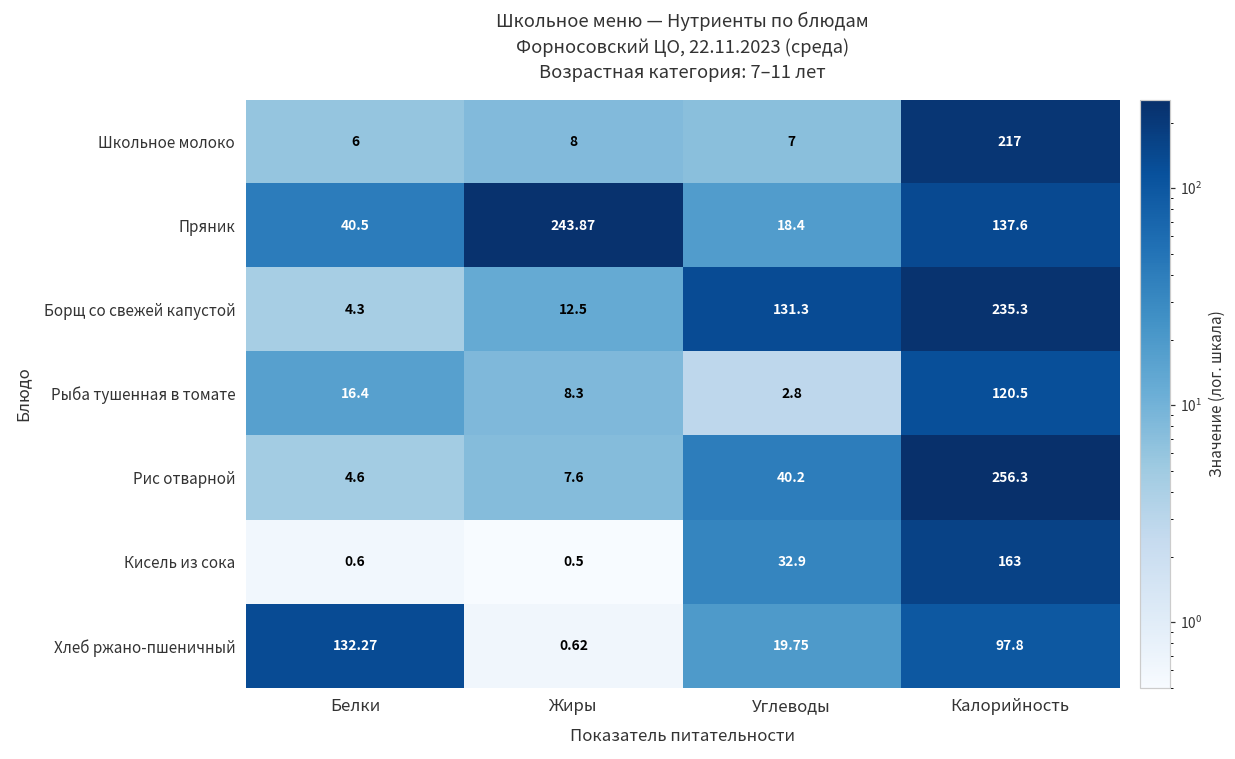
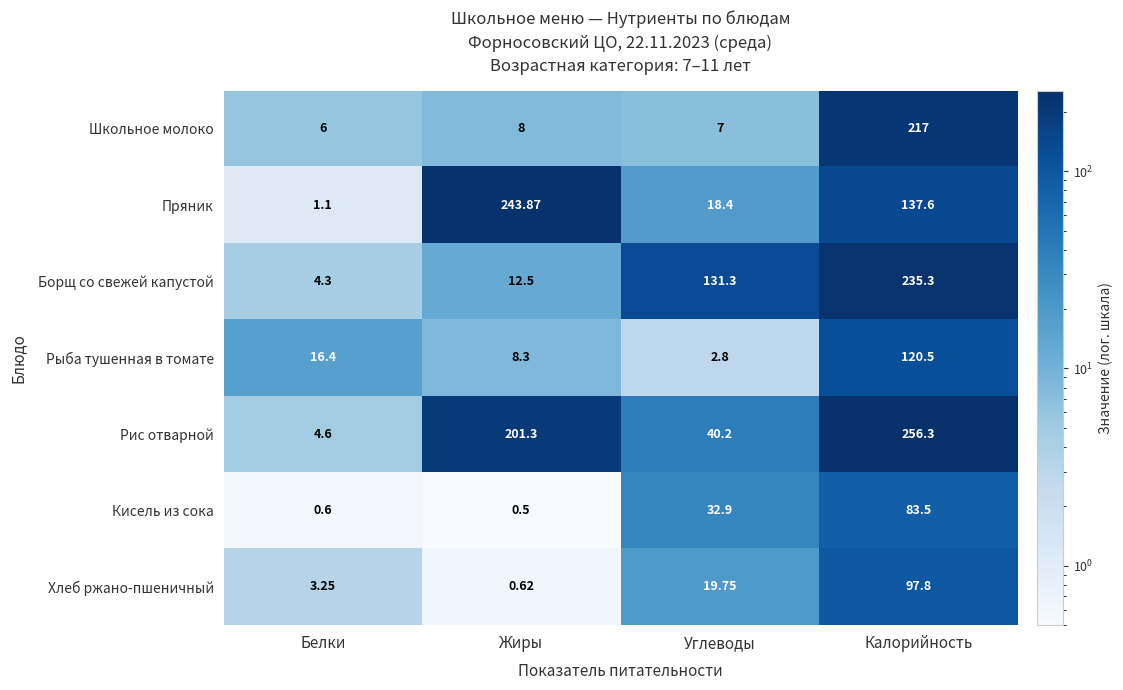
  {
    "Школьное молоко": {
      "Белки": 6,
      "Жиры": 8,
      "Углеводы": 7,
      "Калорийность": 217
    },
    "Пряник": {
-     "Белки": 40.5,
+     "Белки": 1.1,
      "Жиры": 243.87,
      "Углеводы": 18.4,
      "Калорийность": 137.6
    },
    "Борщ со свежей капустой": {
      "Белки": 4.3,
      "Жиры": 12.5,
      "Углеводы": 131.3,
      "Калорийность": 235.3
    },
    "Рыба тушенная в томате": {
      "Белки": 16.4,
      "Жиры": 8.3,
      "Углеводы": 2.8,
      "Калорийность": 120.5
    },
    "Рис отварной": {
      "Белки": 4.6,
-     "Жиры": 7.6,
+     "Жиры": 201.3,
      "Углеводы": 40.2,
      "Калорийность": 256.3
    },
    "Кисель из сока": {
      "Белки": 0.6,
      "Жиры": 0.5,
      "Углеводы": 32.9,
-     "Калорийность": 163
+     "Калорийность": 83.5
    },
    "Хлеб ржано-пшеничный": {
-     "Белки": 132.27,
+     "Белки": 3.25,
      "Жиры": 0.62,
      "Углеводы": 19.75,
      "Калорийность": 97.8
    }
  }
